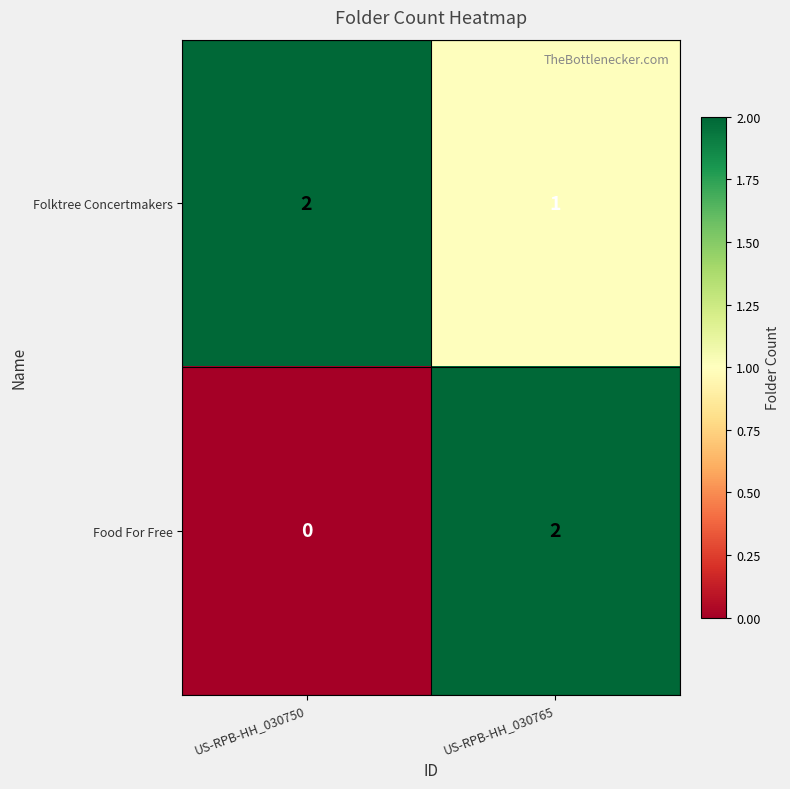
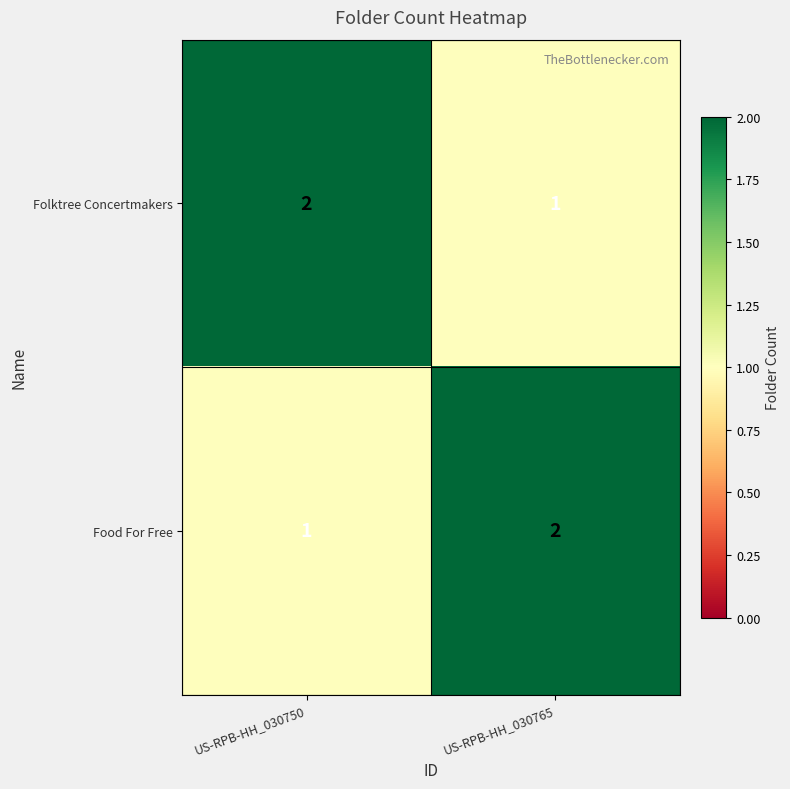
  {
    "Folktree Concertmakers": {
      "US-RPB-HH_030750": 2
    },
    "Food For Free": {
-     "US-RPB-HH_030750": 0,
+     "US-RPB-HH_030750": 1,
      "US-RPB-HH_030765": 2
    }
  }
